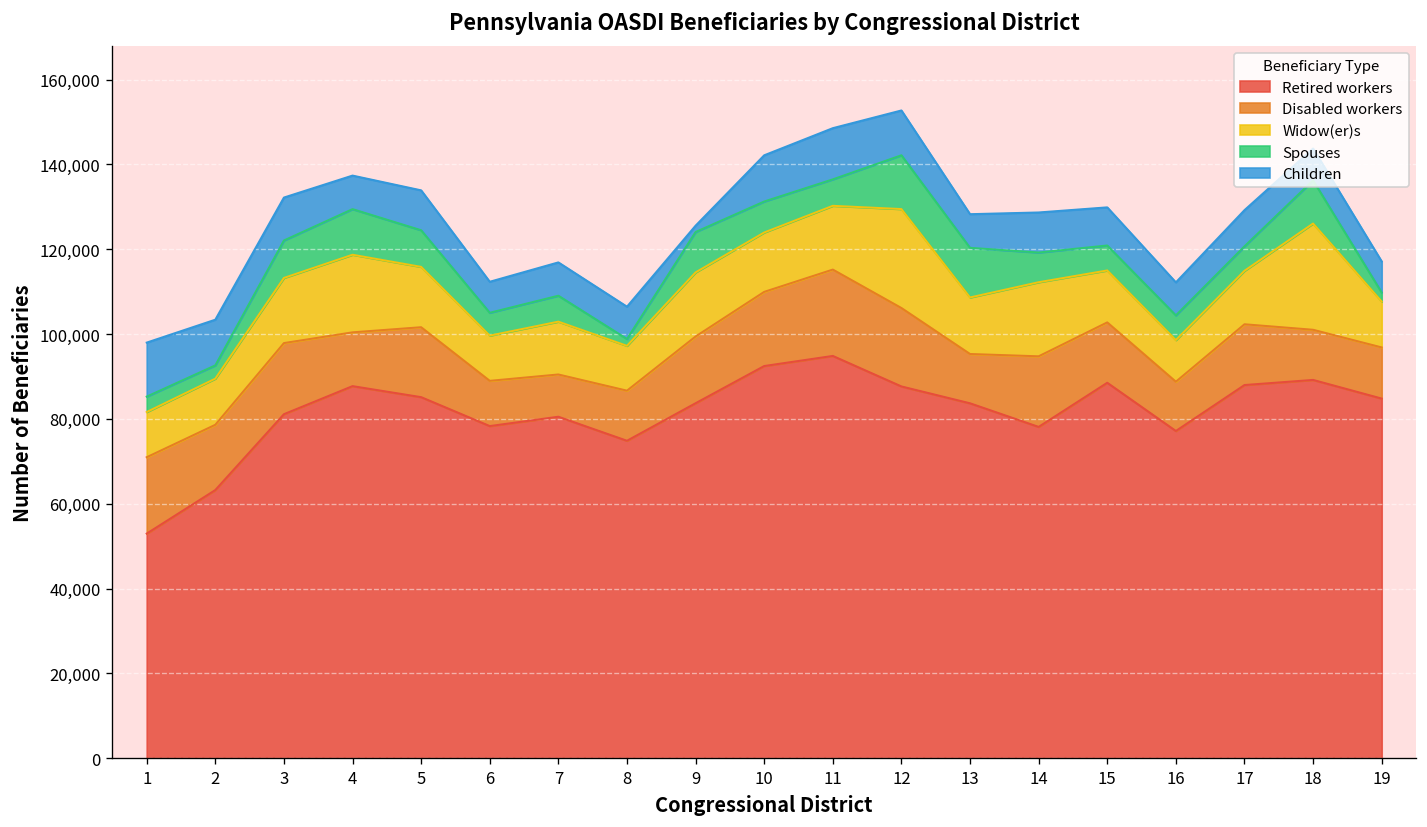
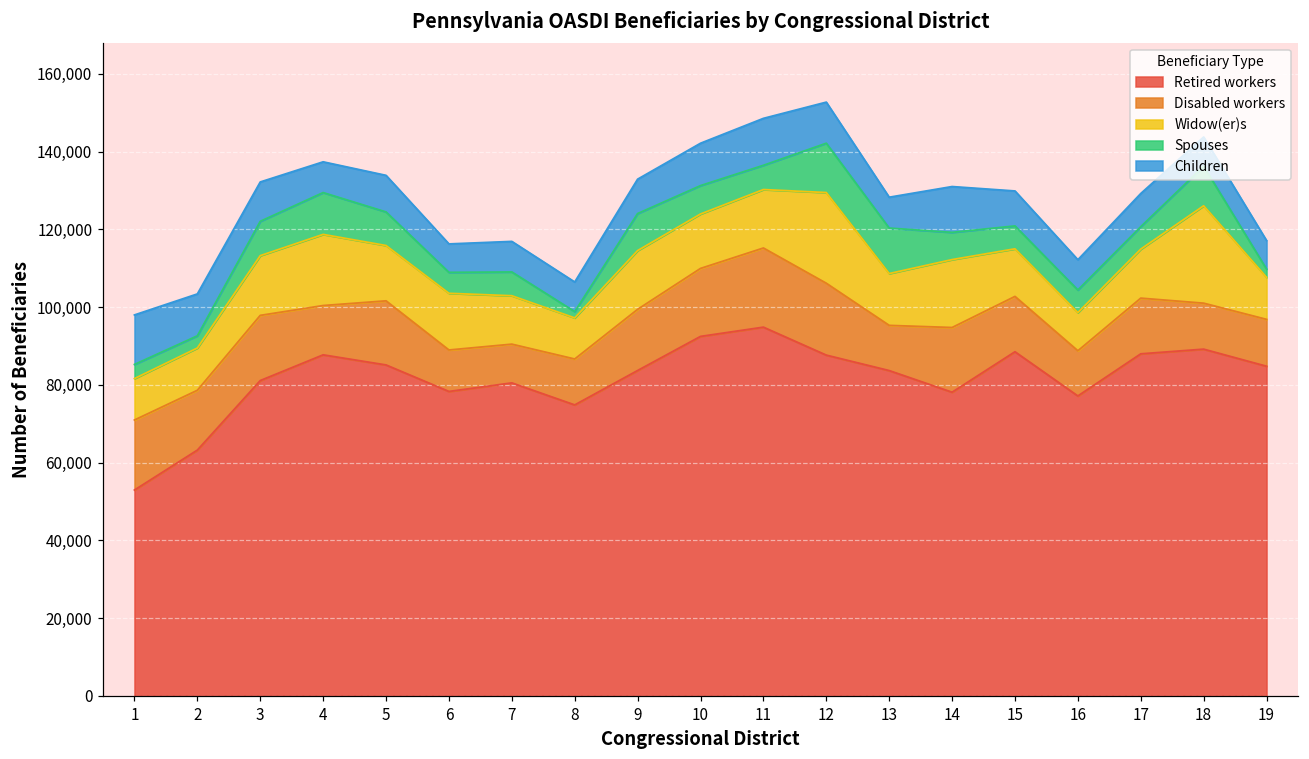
  {
    "Widow(er)s": {
      "1": "11,000",
      "2": "11,000",
      "3": "15,000",
      "4": "18,000",
      "5": "14,000",
-     "6": "11,000",
+     "6": "15,000",
      "7": "12,000",
      "8": "11,000",
      "9": "15,000",
      "10": "14,000",
      "11": "15,000",
      "12": "23,000",
      "13": "13,000",
      "14": "17,000",
      "15": "12,000",
      "16": "10,000",
      "17": "13,000",
      "18": "25,000",
      "19": "11,000"
    },
    "Spouses": {
      "1": "4,000",
      "2": "3,000",
      "3": "9,000",
      "4": "11,000",
      "5": "9,000",
      "6": "5,000",
      "7": "6,000",
      "8": "2,000",
      "9": "10,000",
      "10": "7,000",
      "11": "6,000",
      "12": "13,000",
      "13": "12,000",
      "14": "7,000",
      "15": "6,000",
      "16": "6,000",
      "17": "6,000",
      "19": "2,000"
    },
    "Children": {
      "1": "13,000",
      "2": "11,000",
      "3": "10,000",
      "4": "8,000",
      "5": "9,000",
      "6": "7,000",
      "7": "8,000",
      "8": "8,000",
-     "9": "1,000",
+     "9": "9,000",
      "10": "11,000",
      "11": "12,000",
      "12": "11,000",
      "13": "8,000",
-     "14": "9,000",
+     "14": "12,000",
      "15": "9,000",
      "16": "8,000",
      "17": "9,000",
      "19": "7,000"
    }
  }
